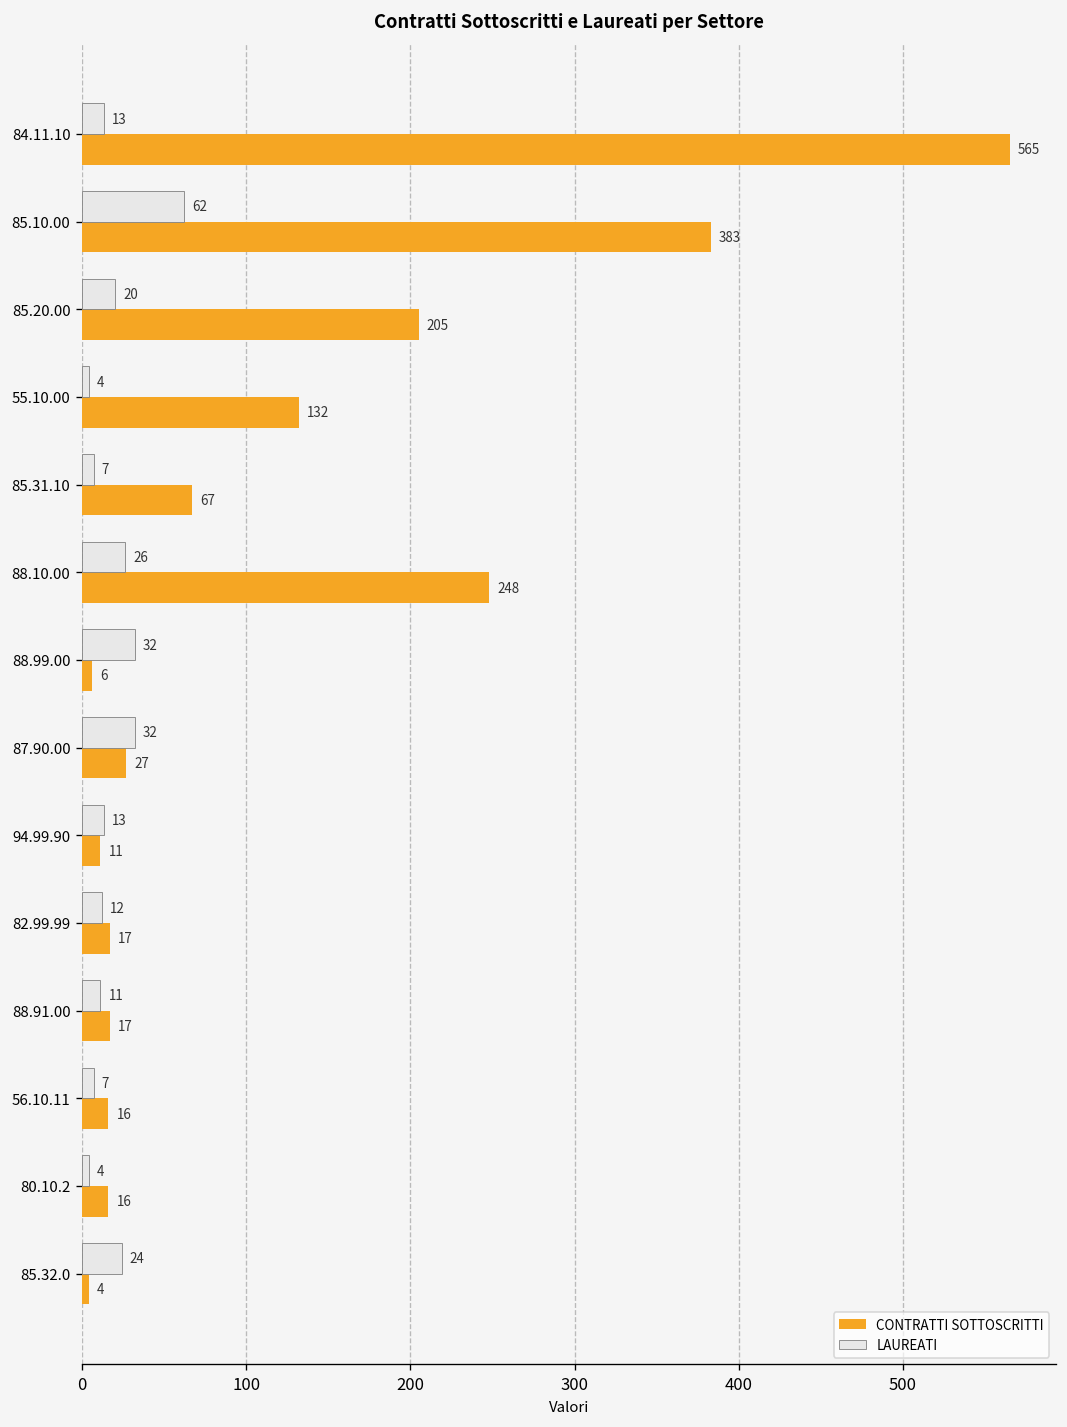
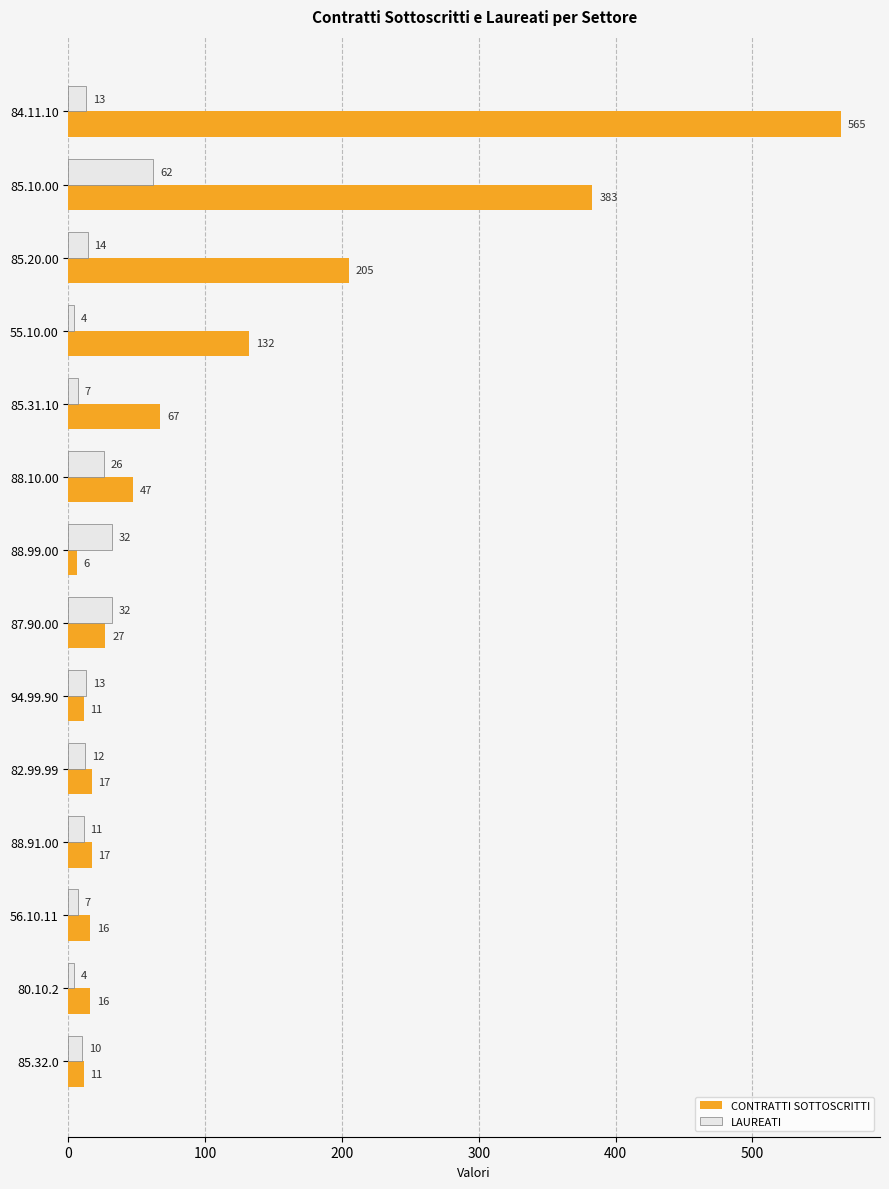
  {
    "CONTRATTI SOTTOSCRITTI": {
      "84.11.10": 565,
      "85.10.00": 383,
      "85.20.00": 205,
      "55.10.00": 132,
      "85.31.10": 67,
-     "88.10.00": 248,
+     "88.10.00": 47,
      "88.99.00": 6,
      "87.90.00": 27,
      "94.99.90": 11,
      "82.99.99": 17,
      "88.91.00": 17,
      "56.10.11": 16,
      "80.10.2": 16,
-     "85.32.0": 4
+     "85.32.0": 11
    },
    "LAUREATI": {
      "84.11.10": 13,
      "85.10.00": 62,
-     "85.20.00": 20,
+     "85.20.00": 14,
      "55.10.00": 4,
      "85.31.10": 7,
      "88.10.00": 26,
      "88.99.00": 32,
      "87.90.00": 32,
      "94.99.90": 13,
      "82.99.99": 12,
      "88.91.00": 11,
      "56.10.11": 7,
      "80.10.2": 4,
-     "85.32.0": 24
+     "85.32.0": 10
    }
  }
